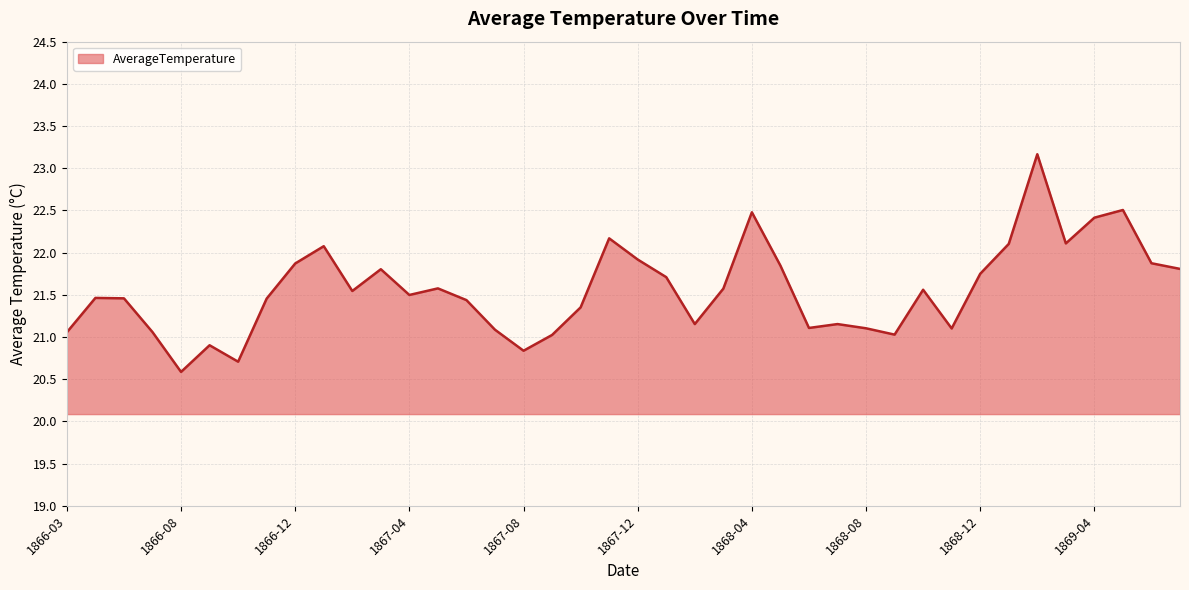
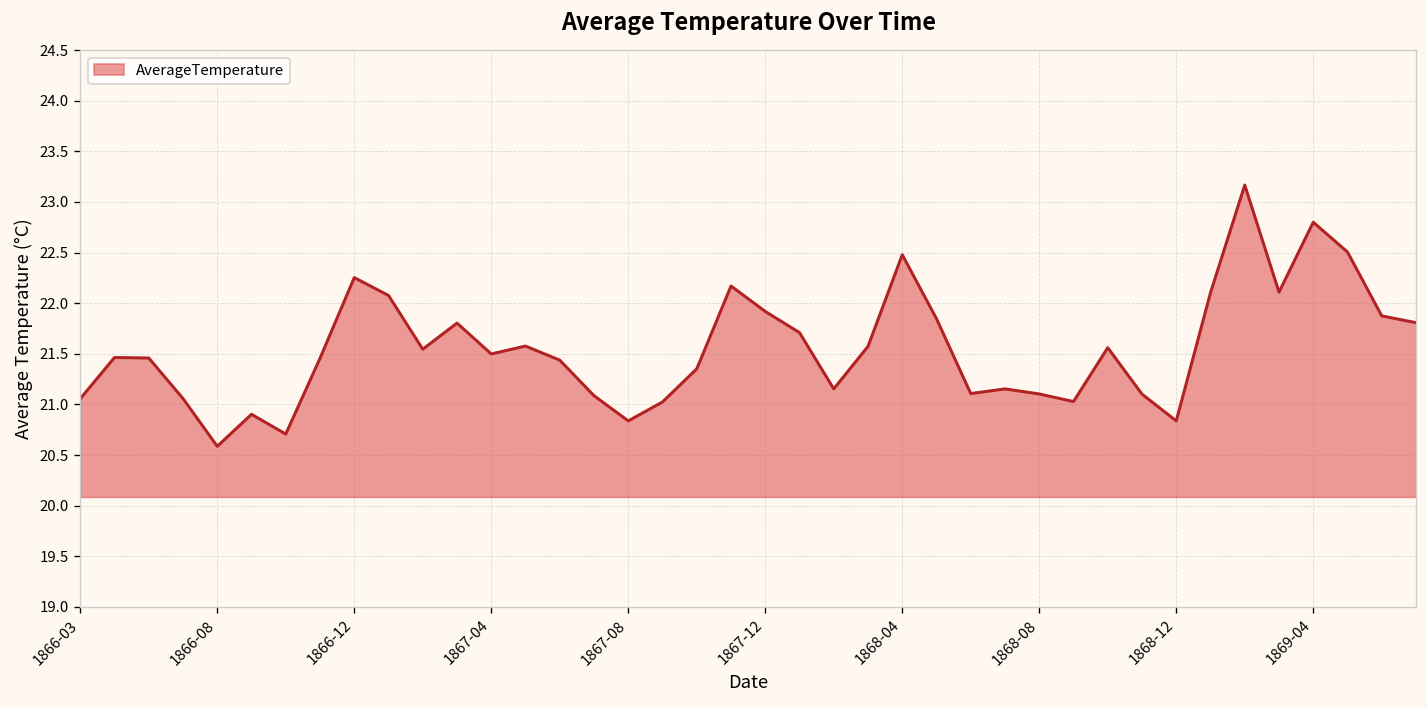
  {
    "1866-03": 21.1,
    "1866-08": 20.6,
-   "1866-12": 21.9,
+   "1866-12": 22.3,
    "1867-04": 21.5,
    "1867-08": 20.8,
    "1867-12": 21.9,
    "1868-04": 22.5,
    "1868-08": 21.1,
-   "1868-12": 21.7,
-   "1869-04": 22.4
+   "1868-12": 20.8,
+   "1869-04": 22.8
  }
